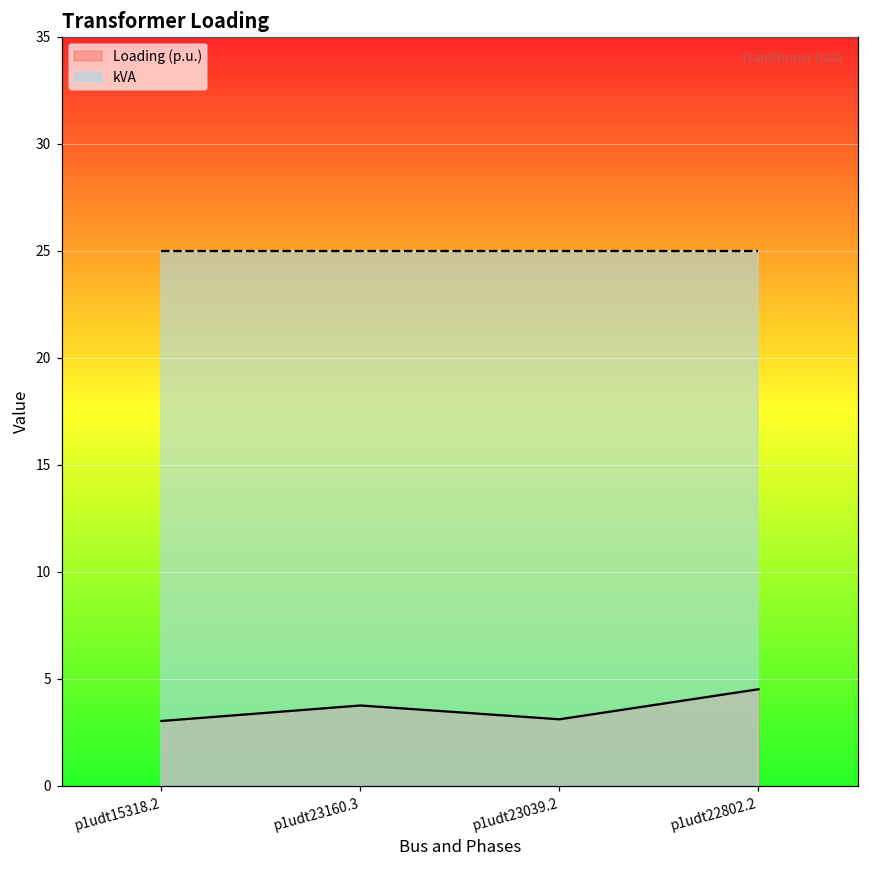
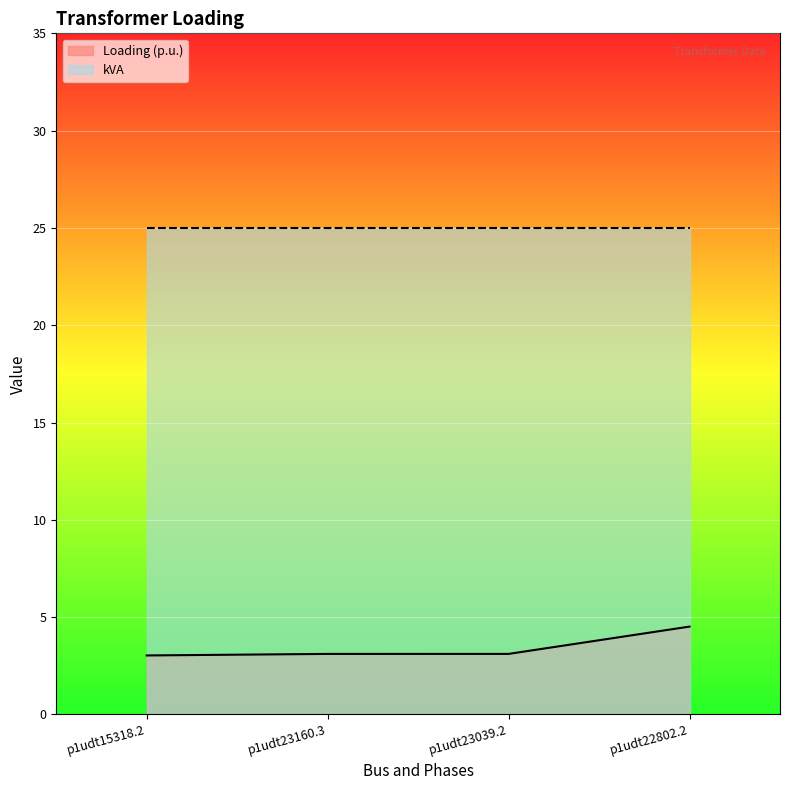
  {
    "Loading (p.u.)": {
      "p1udt15318.2": 3.0,
-     "p1udt23160.3": 3.8,
+     "p1udt23160.3": 3.1,
      "p1udt23039.2": 3.1,
      "p1udt22802.2": 4.5
    },
    "kVA": {
      "p1udt15318.2": 25.0,
      "p1udt23160.3": 25.0,
      "p1udt23039.2": 25.0,
      "p1udt22802.2": 25.0
    }
  }
